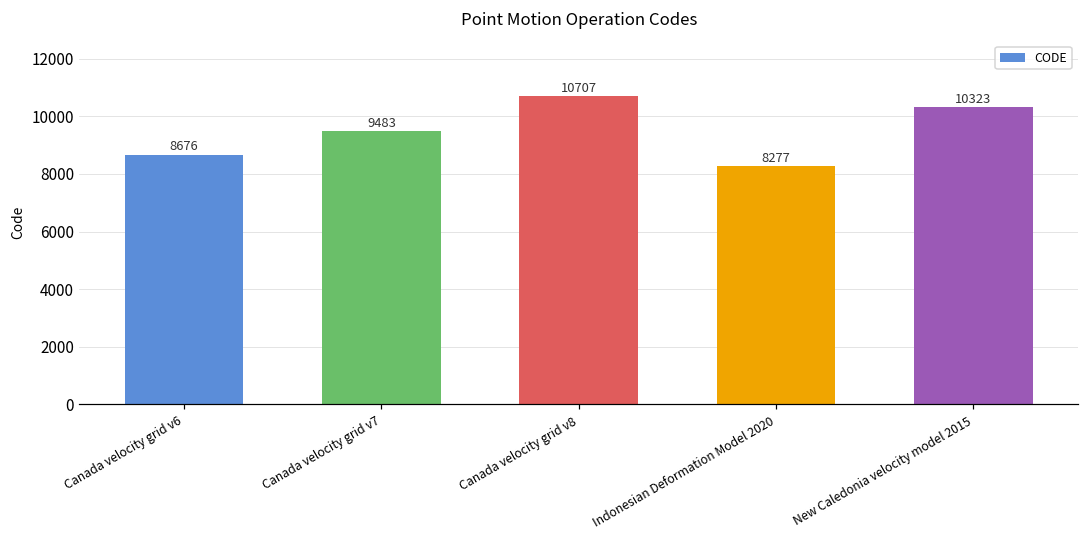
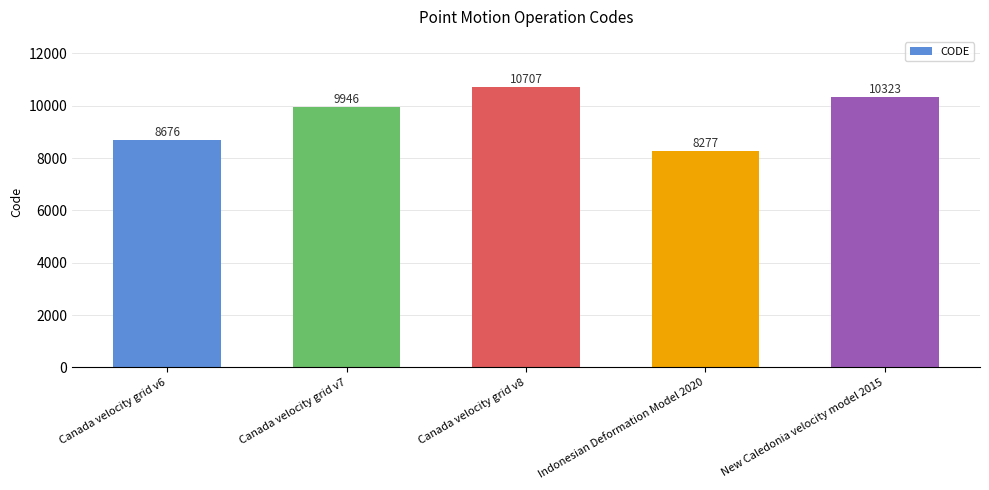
  {
    "Canada velocity grid v6": 8676,
-   "Canada velocity grid v7": 9483,
+   "Canada velocity grid v7": 9946,
    "Canada velocity grid v8": 10707,
    "Indonesian Deformation Model 2020": 8277,
    "New Caledonia velocity model 2015": 10323
  }
